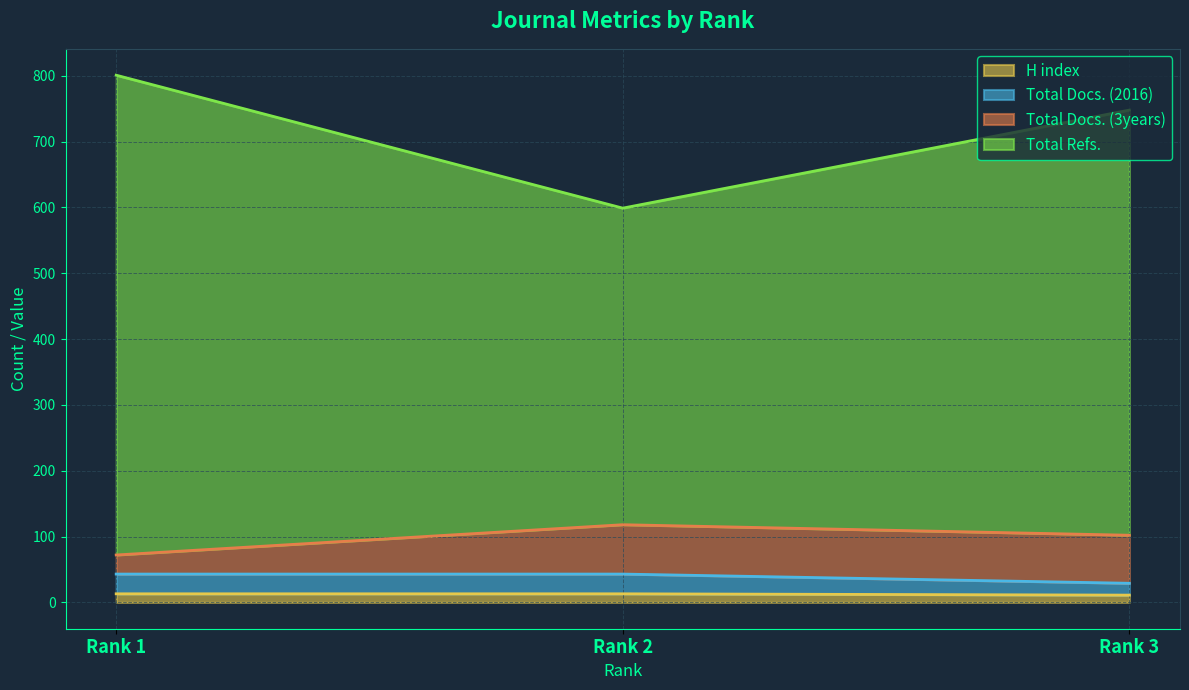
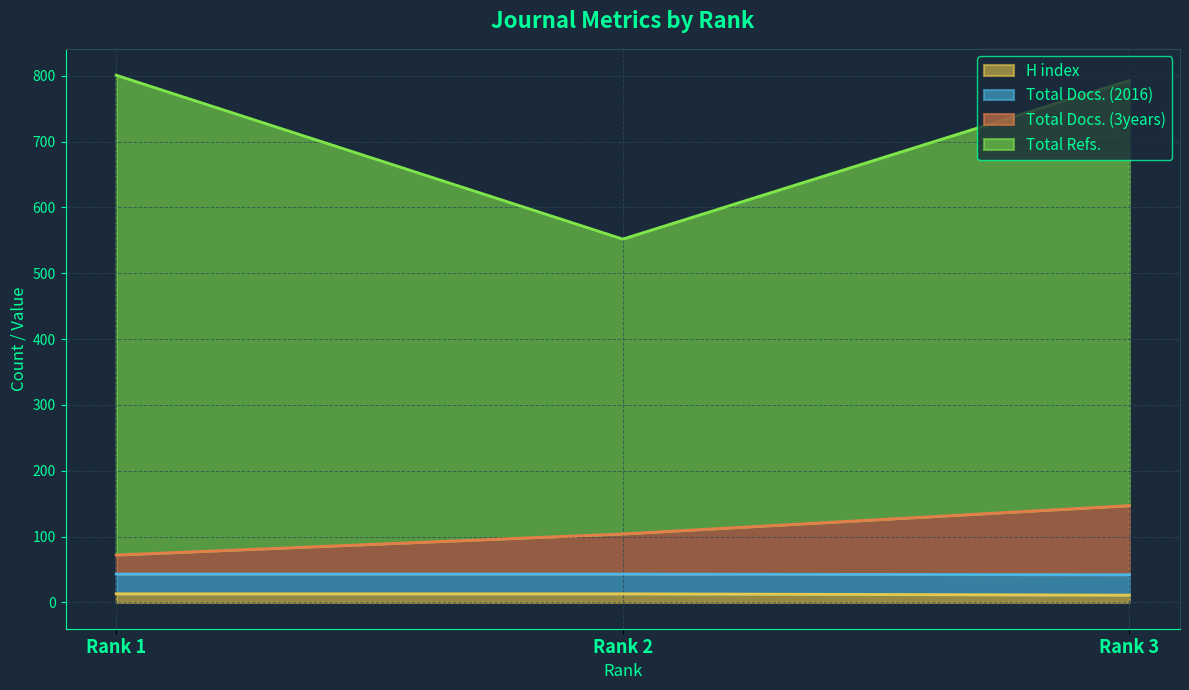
  {
    "H index": {
      "Rank 1": 10,
      "Rank 2": 10,
      "Rank 3": 10
    },
    "Total Docs. (2016)": {
      "Rank 1": 30,
      "Rank 2": 30,
-     "Rank 3": 20
+     "Rank 3": 30
    },
    "Total Docs. (3years)": {
      "Rank 1": 30,
-     "Rank 2": 80,
-     "Rank 3": 70
+     "Rank 2": 60,
+     "Rank 3": 110
    },
    "Total Refs.": {
      "Rank 1": 730,
-     "Rank 2": 480
+     "Rank 2": 450
    }
  }
